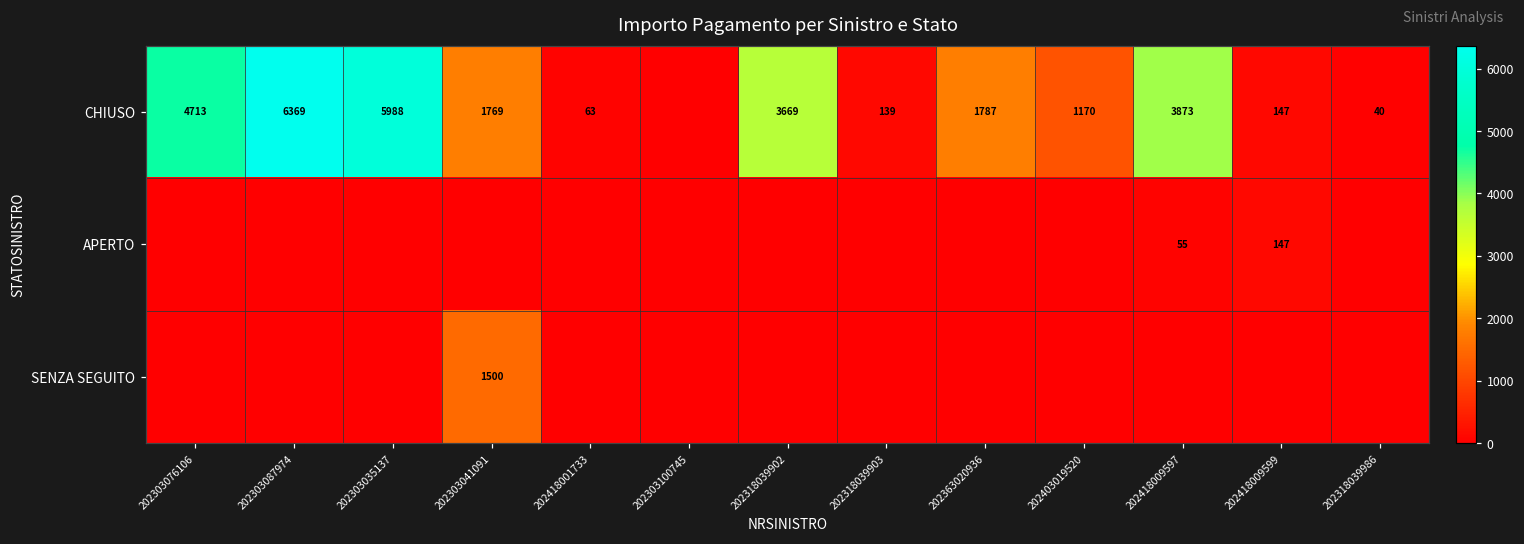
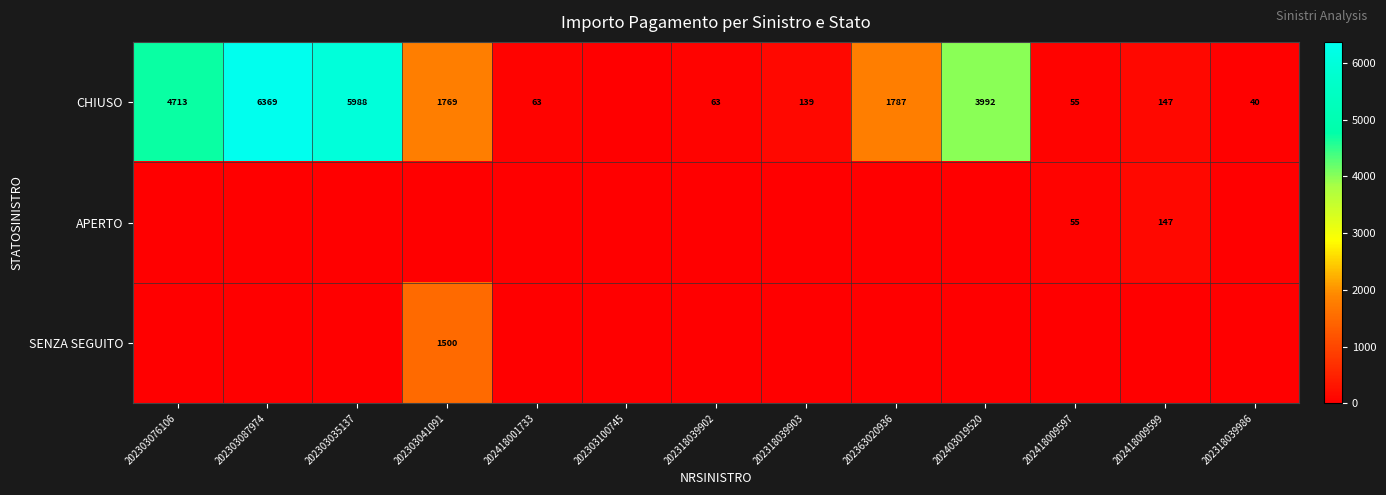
  {
    "CHIUSO": {
      "202303076106": 4713,
      "202303087974": 6369,
      "202303035137": 5988,
      "202303041091": 1769,
      "202418001733": 63,
-     "202318039902": 3669,
+     "202318039902": 63,
      "202318039903": 139,
      "202363020936": 1787,
-     "202403019520": 1170,
-     "202418009597": 3873,
+     "202403019520": 3992,
+     "202418009597": 55,
      "202418009599": 147,
      "202318039986": 40
    },
    "APERTO": {
      "202418009597": 55,
      "202418009599": 147
    },
    "SENZA SEGUITO": {
      "202303041091": 1500
    }
  }
